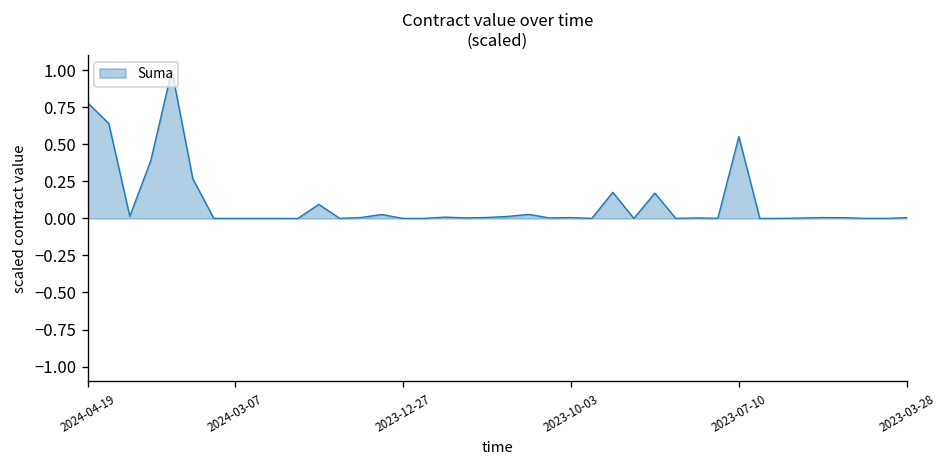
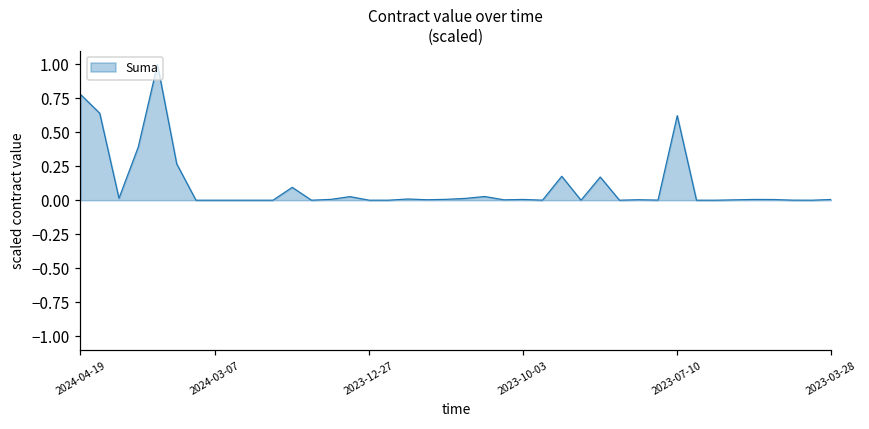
  {
    "2024-04-19": 0.78,
    "2023-12-27": 0.00,
    "2023-10-03": 0.01,
-   "2023-07-10": 0.55,
+   "2023-07-10": 0.62,
    "2023-03-28": 0.01
  }
